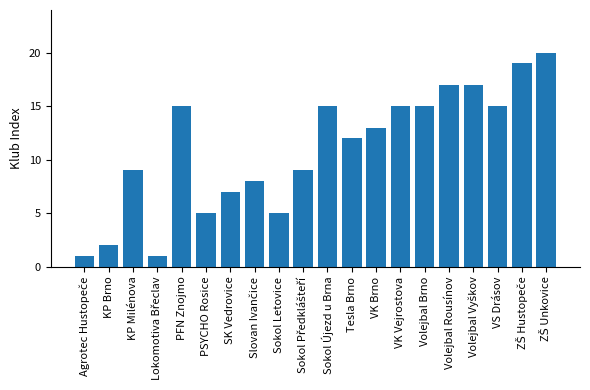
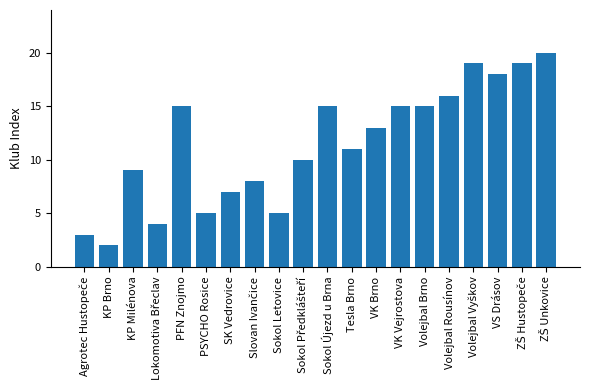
  {
-   "Agrotec Hustopeče": 1,
+   "Agrotec Hustopeče": 3,
    "KP Brno": 2,
    "KP Milénova": 9,
-   "Lokomotiva Břeclav": 1,
+   "Lokomotiva Břeclav": 4,
    "PFN Znojmo": 15,
    "PSYCHO Rosice": 5,
    "SK Vedrovice": 7,
    "Slovan Ivančice": 8,
    "Sokol Letovice": 5,
-   "Sokol Předklášteří": 9,
+   "Sokol Předklášteří": 10,
    "Sokol Újezd u Brna": 15,
-   "Tesla Brno": 12,
+   "Tesla Brno": 11,
    "VK Brno": 13,
    "VK Vejrostova": 15,
    "Volejbal Brno": 15,
-   "Volejbal Rousínov": 17,
-   "Volejbal Vyškov": 17,
-   "VS Drásov": 15,
+   "Volejbal Rousínov": 16,
+   "Volejbal Vyškov": 19,
+   "VS Drásov": 18,
    "ZŠ Hustopeče": 19,
    "ZŠ Unkovice": 20
  }
